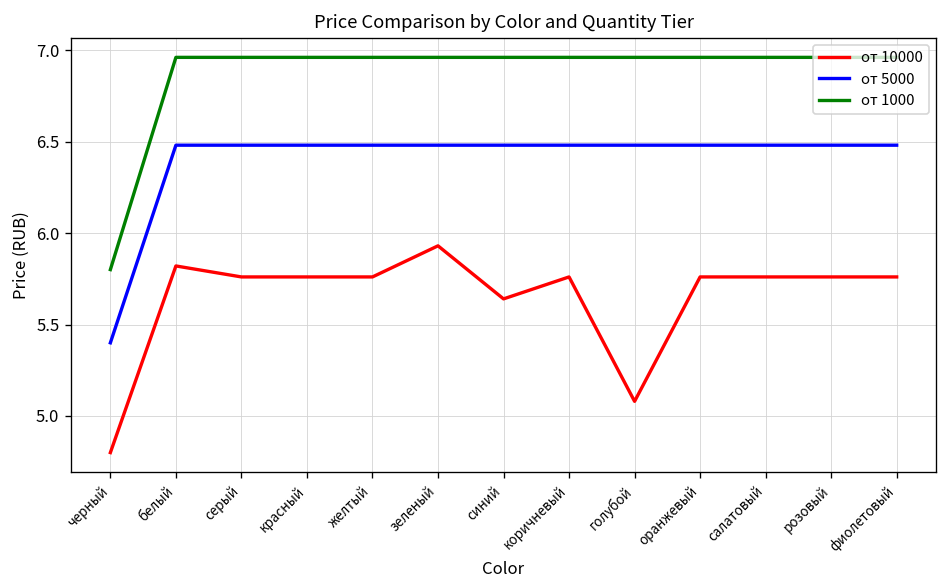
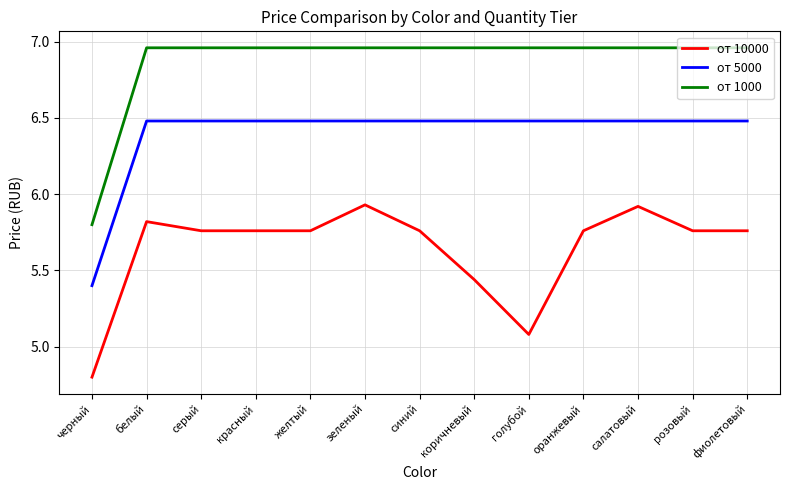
  {
    "от 10000": {
      "черный": 4.80,
      "белый": 5.82,
      "серый": 5.76,
      "красный": 5.76,
      "желтый": 5.76,
      "зеленый": 5.93,
-     "синий": 5.64,
-     "коричневый": 5.76,
+     "синий": 5.76,
+     "коричневый": 5.44,
      "голубой": 5.08,
      "оранжевый": 5.76,
-     "салатовый": 5.76,
+     "салатовый": 5.92,
      "розовый": 5.76,
      "фиолетовый": 5.76
    },
    "от 5000": {
      "черный": 5.40,
      "белый": 6.48,
      "серый": 6.48,
      "красный": 6.48,
      "желтый": 6.48,
      "зеленый": 6.48,
      "синий": 6.48,
      "коричневый": 6.48,
      "голубой": 6.48,
      "оранжевый": 6.48,
      "салатовый": 6.48,
      "розовый": 6.48,
      "фиолетовый": 6.48
    },
    "от 1000": {
      "черный": 5.80,
      "белый": 6.96,
      "серый": 6.96,
      "красный": 6.96,
      "желтый": 6.96,
      "зеленый": 6.96,
      "синий": 6.96,
      "коричневый": 6.96,
      "голубой": 6.96,
      "оранжевый": 6.96,
      "салатовый": 6.96
    }
  }
